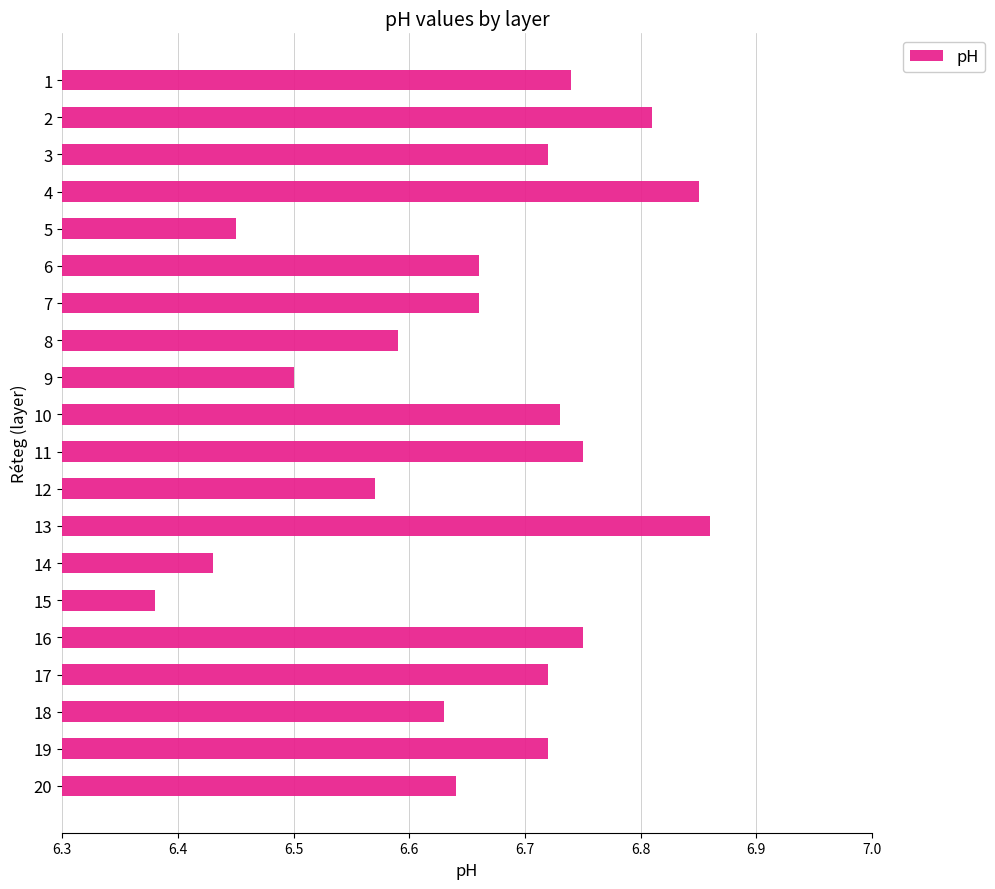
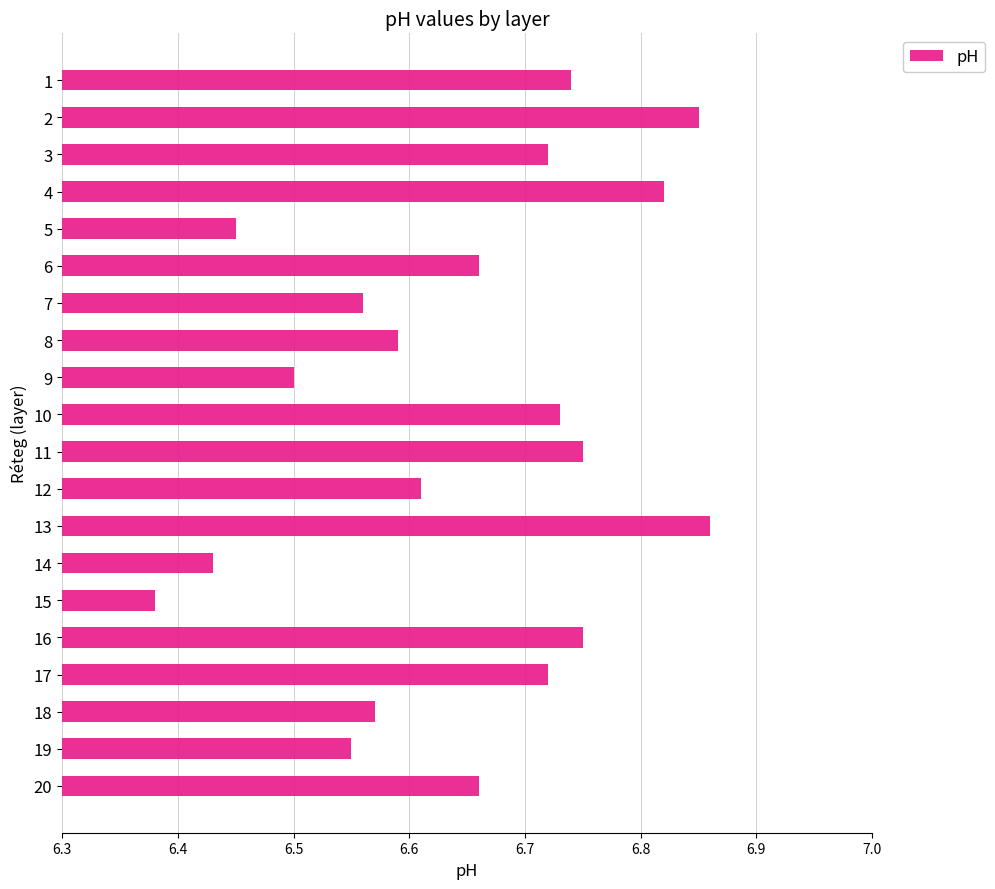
  {
    "1": 6.74,
-   "2": 6.81,
+   "2": 6.85,
    "3": 6.72,
-   "4": 6.85,
+   "4": 6.82,
    "5": 6.45,
    "6": 6.66,
-   "7": 6.66,
+   "7": 6.56,
    "8": 6.59,
    "9": 6.50,
    "10": 6.73,
    "11": 6.75,
-   "12": 6.57,
+   "12": 6.61,
    "13": 6.86,
    "14": 6.43,
    "15": 6.38,
    "16": 6.75,
    "17": 6.72,
-   "18": 6.63,
-   "19": 6.72,
-   "20": 6.64
+   "18": 6.57,
+   "19": 6.55,
+   "20": 6.66
  }
